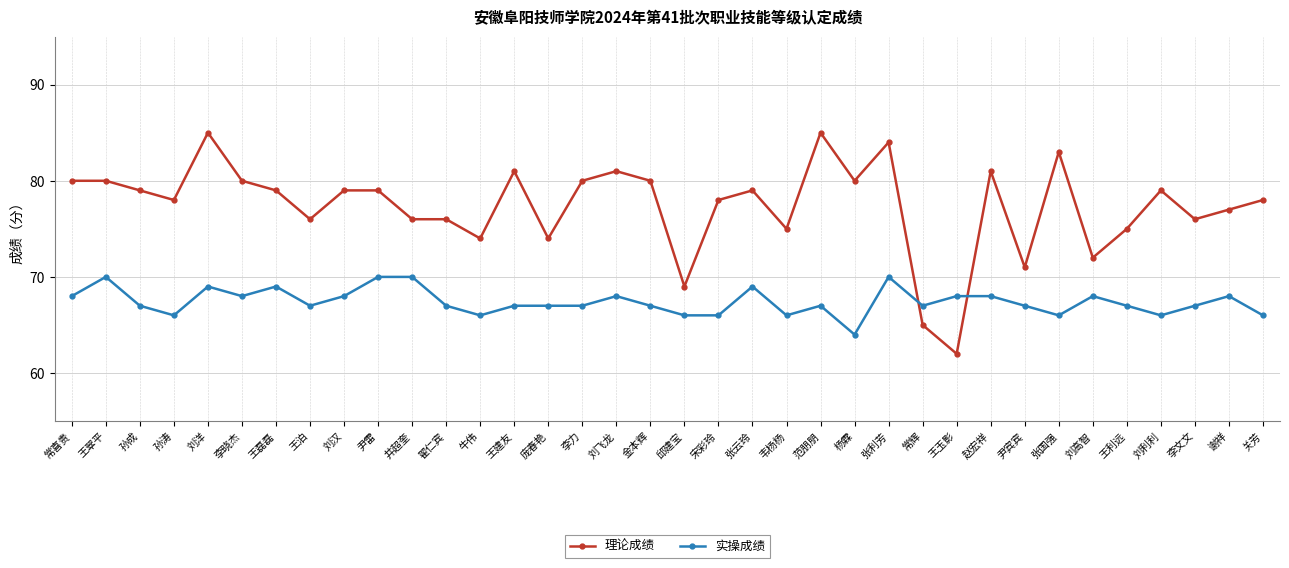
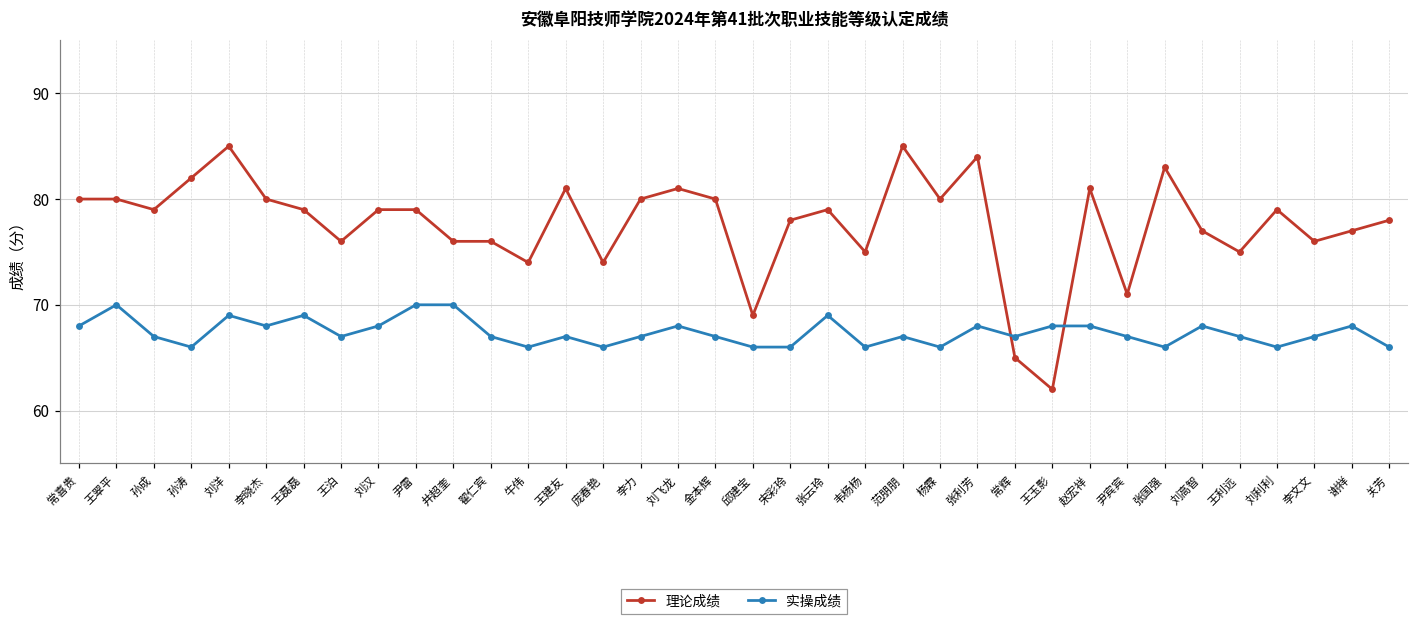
  {
    "理论成绩": {
      "常喜贵": 80,
      "王翠平": 80,
      "孙成": 79,
-     "孙涛": 78,
+     "孙涛": 82,
      "刘洋": 85,
      "李晓杰": 80,
      "王磊磊": 79,
      "王泊": 76,
      "刘汉": 79,
      "尹雷": 79,
      "井超奎": 76,
      "翟仁宾": 76,
      "牛伟": 74,
      "王建友": 81,
      "庞春艳": 74,
      "李力": 80,
      "刘飞龙": 81,
      "金本辉": 80,
      "邱建宝": 69,
      "宋彩玲": 78,
      "张云玲": 79,
      "韦杨杨": 75,
      "范朋朋": 85,
      "杨霖": 80,
      "张利芳": 84,
      "常辉": 65,
      "王玉影": 62,
      "赵宏祥": 81,
      "尹宾宾": 71,
      "张国强": 83,
-     "刘高智": 72,
+     "刘高智": 77,
      "王利远": 75,
      "刘利利": 79,
      "李文文": 76,
      "谢祥": 77,
      "关芳": 78
    },
    "实操成绩": {
      "常喜贵": 68,
      "王翠平": 70,
      "孙成": 67,
      "孙涛": 66,
      "刘洋": 69,
      "李晓杰": 68,
      "王磊磊": 69,
      "王泊": 67,
      "刘汉": 68,
      "尹雷": 70,
      "井超奎": 70,
      "翟仁宾": 67,
      "牛伟": 66,
      "王建友": 67,
-     "庞春艳": 67,
+     "庞春艳": 66,
      "李力": 67,
      "刘飞龙": 68,
      "金本辉": 67,
      "邱建宝": 66,
      "宋彩玲": 66,
      "张云玲": 69,
      "韦杨杨": 66,
      "范朋朋": 67,
-     "杨霖": 64,
-     "张利芳": 70,
+     "杨霖": 66,
+     "张利芳": 68,
      "常辉": 67,
      "王玉影": 68,
      "赵宏祥": 68,
      "尹宾宾": 67,
      "张国强": 66,
      "刘高智": 68,
      "王利远": 67,
      "刘利利": 66,
      "李文文": 67,
      "谢祥": 68,
      "关芳": 66
    }
  }
